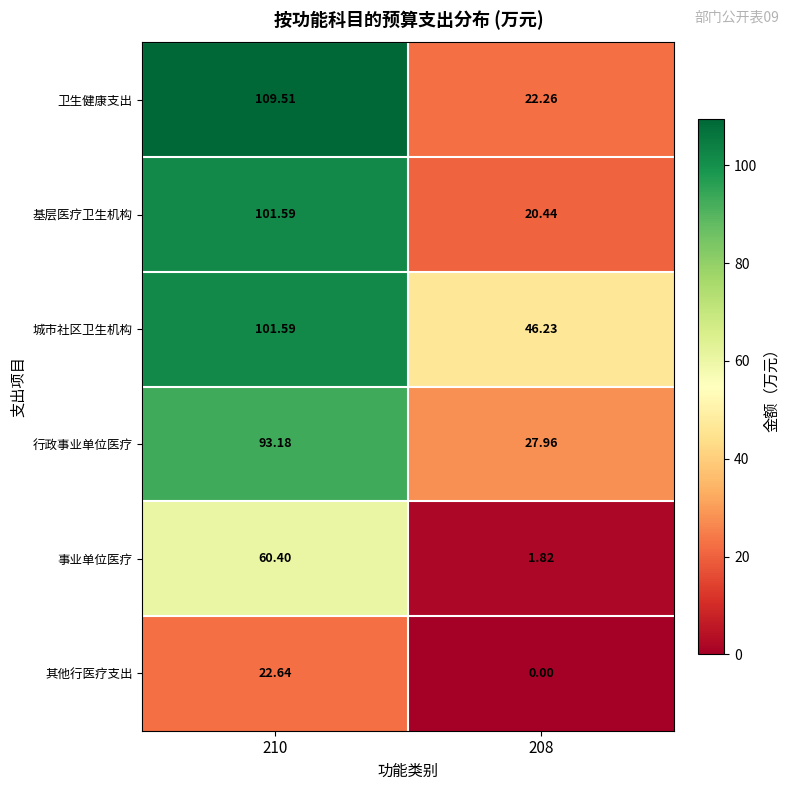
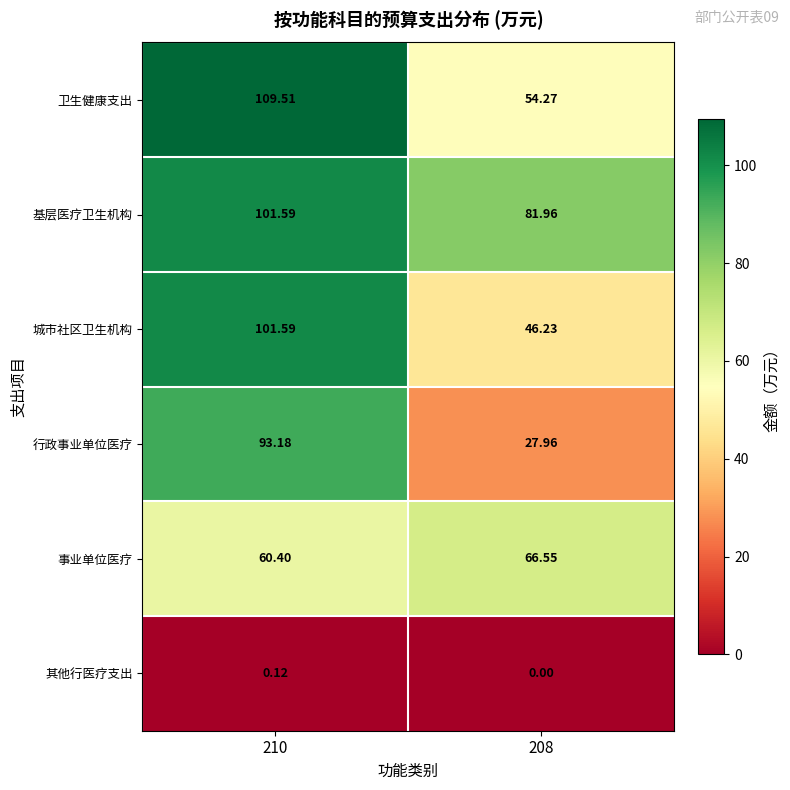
  {
    "卫生健康支出": {
      "210": 109.51,
-     "208": 22.26
+     "208": 54.27
    },
    "基层医疗卫生机构": {
      "210": 101.59,
-     "208": 20.44
+     "208": 81.96
    },
    "城市社区卫生机构": {
      "210": 101.59,
      "208": 46.23
    },
    "行政事业单位医疗": {
      "210": 93.18,
      "208": 27.96
    },
    "事业单位医疗": {
      "210": 60.40,
-     "208": 1.82
+     "208": 66.55
    },
    "其他行医疗支出": {
-     "210": 22.64,
+     "210": 0.12,
      "208": 0.00
    }
  }
